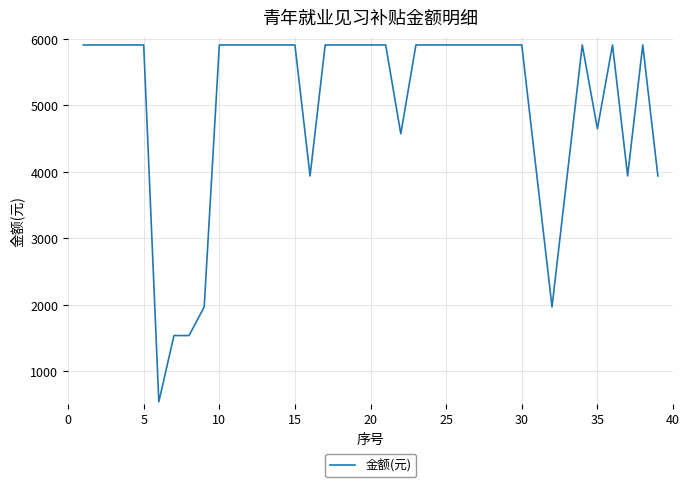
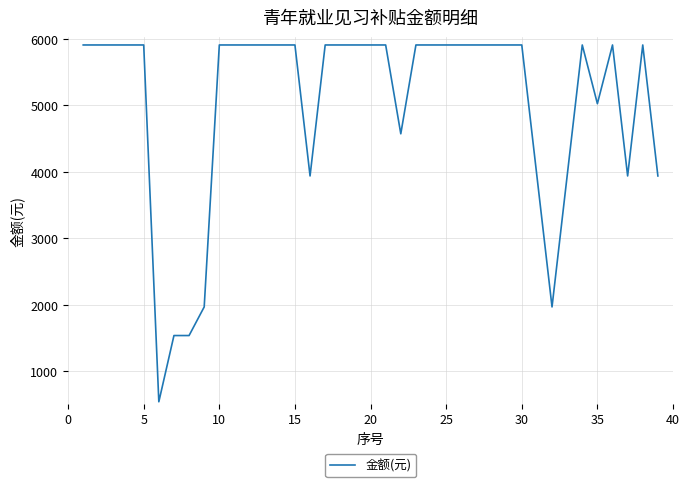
  {
    "5": 5900,
    "10": 5900,
    "15": 5900,
    "20": 5900,
    "25": 5900,
    "30": 5900,
-   "35": 4600
+   "35": 5000
  }
